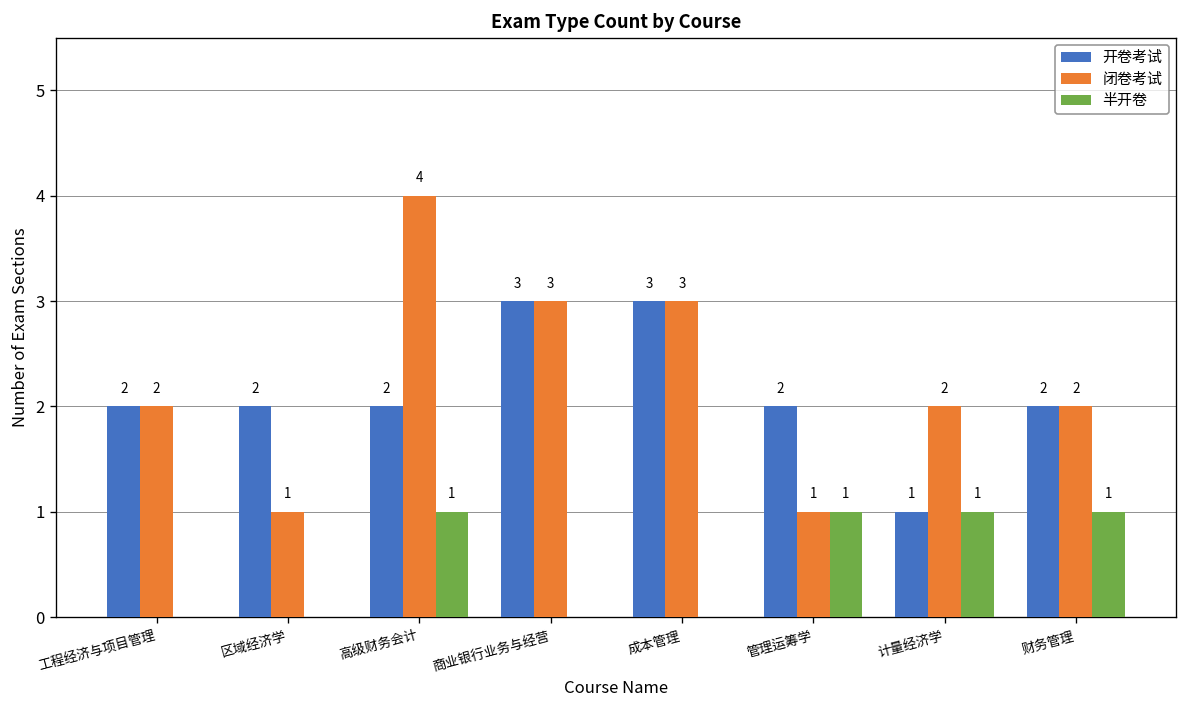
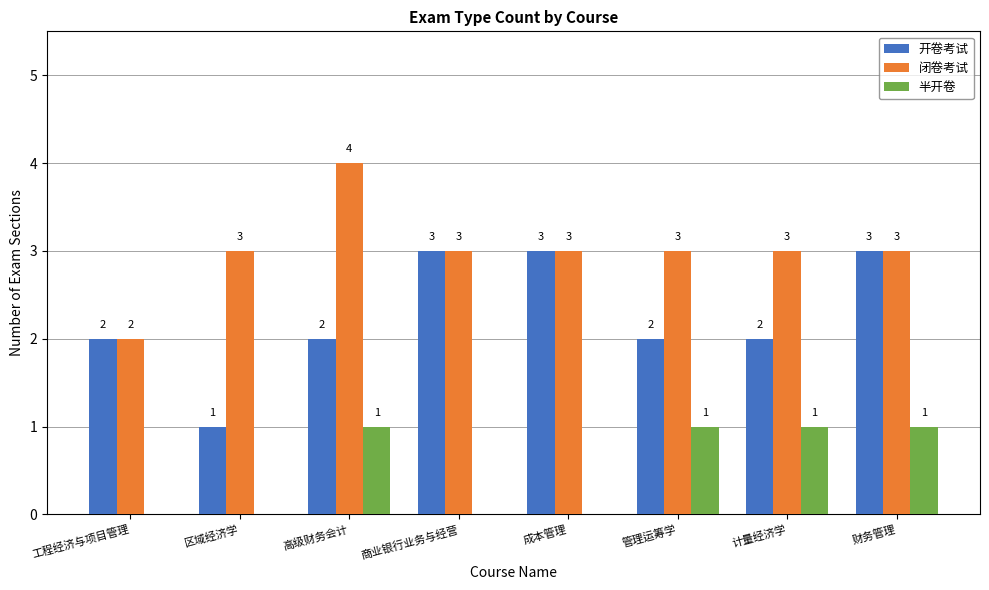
  {
    "开卷考试": {
      "工程经济与项目管理": 2,
-     "区域经济学": 2,
+     "区域经济学": 1,
      "高级财务会计": 2,
      "商业银行业务与经营": 3,
      "成本管理": 3,
      "管理运筹学": 2,
-     "计量经济学": 1,
-     "财务管理": 2
+     "计量经济学": 2,
+     "财务管理": 3
    },
    "闭卷考试": {
      "工程经济与项目管理": 2,
-     "区域经济学": 1,
+     "区域经济学": 3,
      "高级财务会计": 4,
      "商业银行业务与经营": 3,
      "成本管理": 3,
-     "管理运筹学": 1,
-     "计量经济学": 2,
-     "财务管理": 2
+     "管理运筹学": 3,
+     "计量经济学": 3,
+     "财务管理": 3
    },
    "半开卷": {
      "高级财务会计": 1,
      "管理运筹学": 1,
      "计量经济学": 1,
      "财务管理": 1
    }
  }
